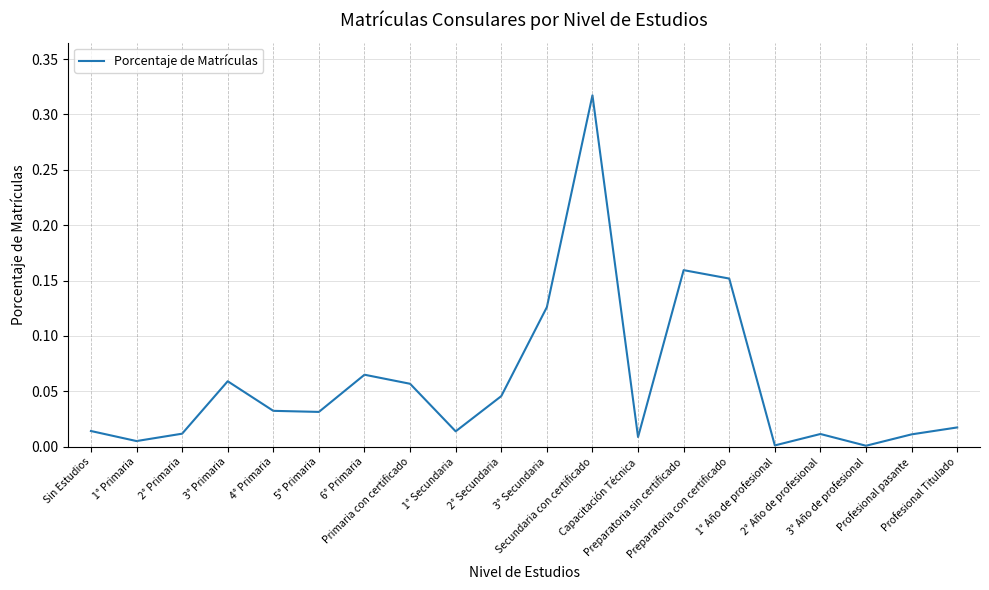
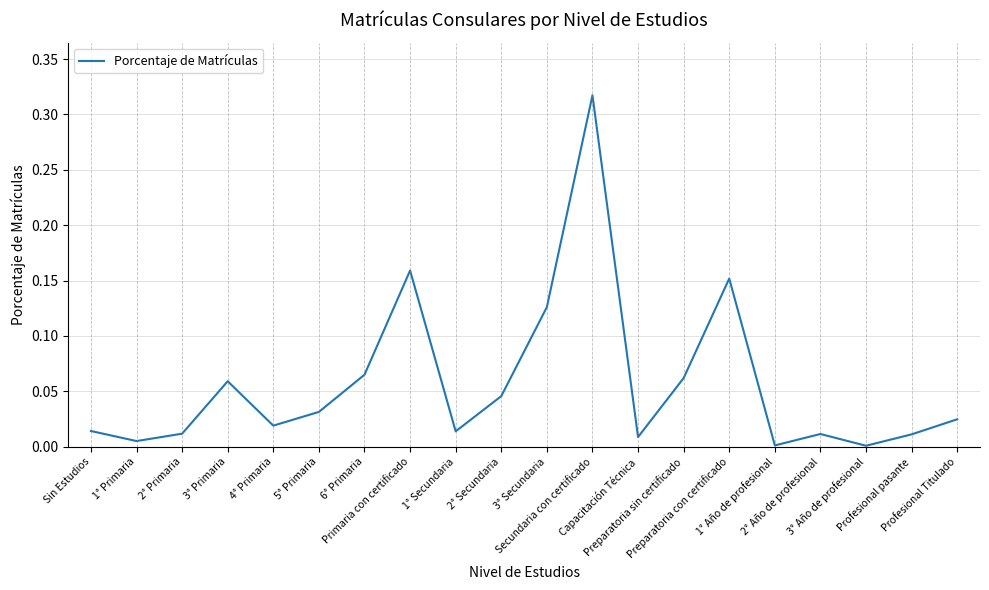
  {
    "Sin Estudios": 0.014,
    "1° Primaria": 0.005,
    "2° Primaria": 0.012,
    "3° Primaria": 0.059,
-   "4° Primaria": 0.032,
+   "4° Primaria": 0.019,
    "5° Primaria": 0.031,
    "6° Primaria": 0.065,
-   "Primaria con certificado": 0.057,
+   "Primaria con certificado": 0.159,
    "1° Secundaria": 0.014,
    "2° Secundaria": 0.046,
    "3° Secundaria": 0.126,
    "Secundaria con certificado": 0.317,
    "Capacitación Técnica": 0.009,
-   "Preparatoria sin certificado": 0.159,
+   "Preparatoria sin certificado": 0.062,
    "Preparatoria con certificado": 0.152,
    "1° Año de profesional": 0.001,
    "2° Año de profesional": 0.012,
    "3° Año de profesional": 0.001,
    "Profesional pasante": 0.011,
-   "Profesional Titulado": 0.017
+   "Profesional Titulado": 0.025
  }
